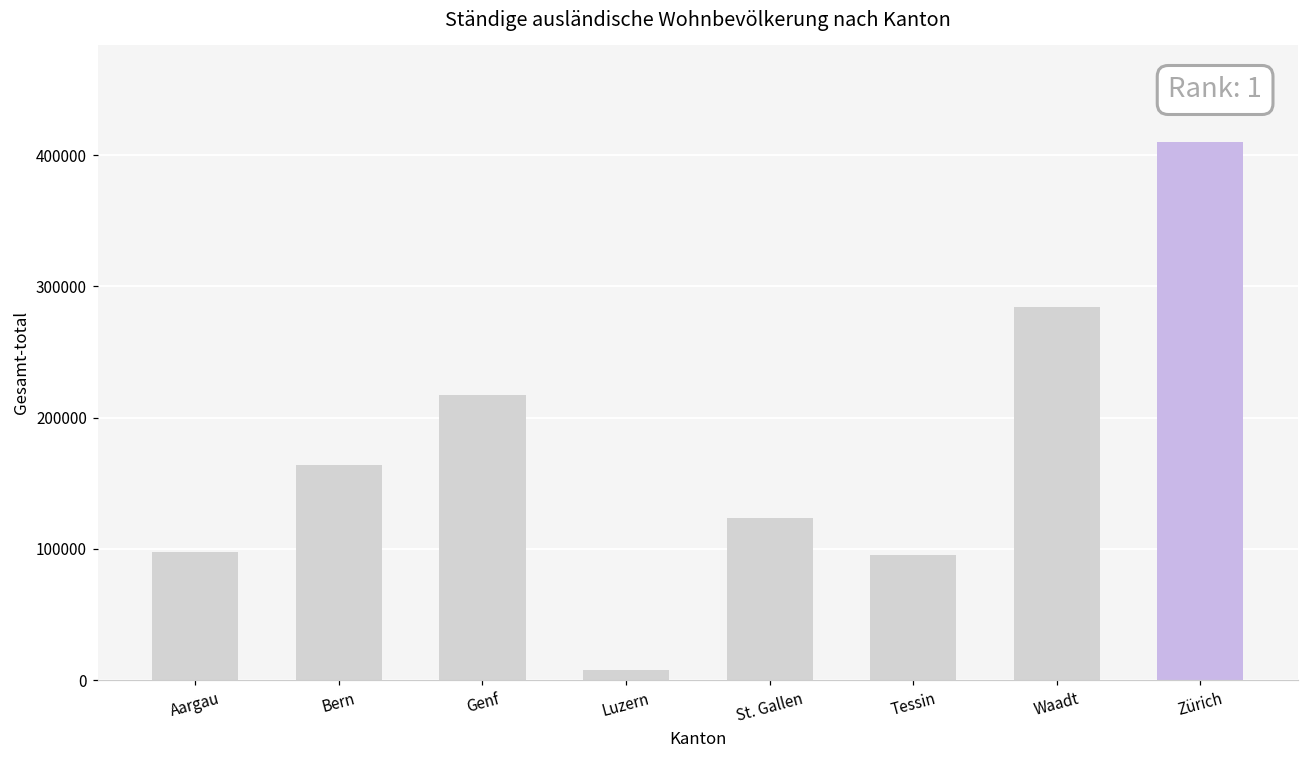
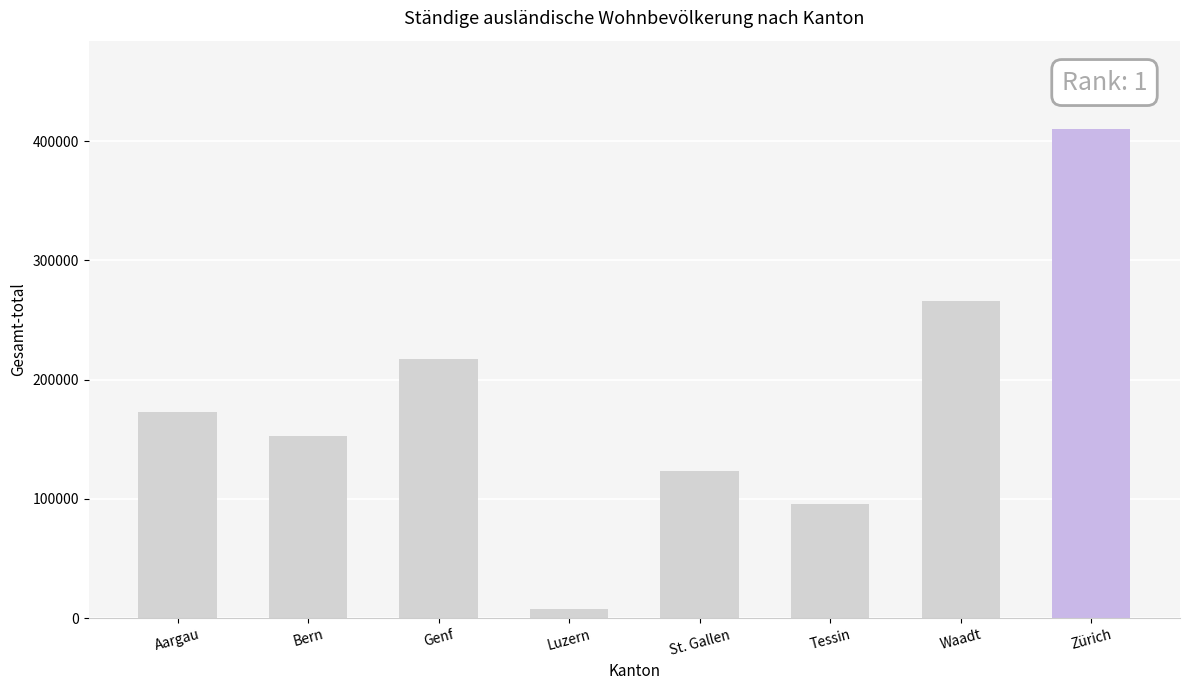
  {
-   "Aargau": 97000,
-   "Bern": 164000,
+   "Aargau": 173000,
+   "Bern": 153000,
    "Genf": 218000,
    "Luzern": 8000,
    "St. Gallen": 123000,
    "Tessin": 96000,
-   "Waadt": 284000,
+   "Waadt": 266000,
    "Zürich": 410000
  }
